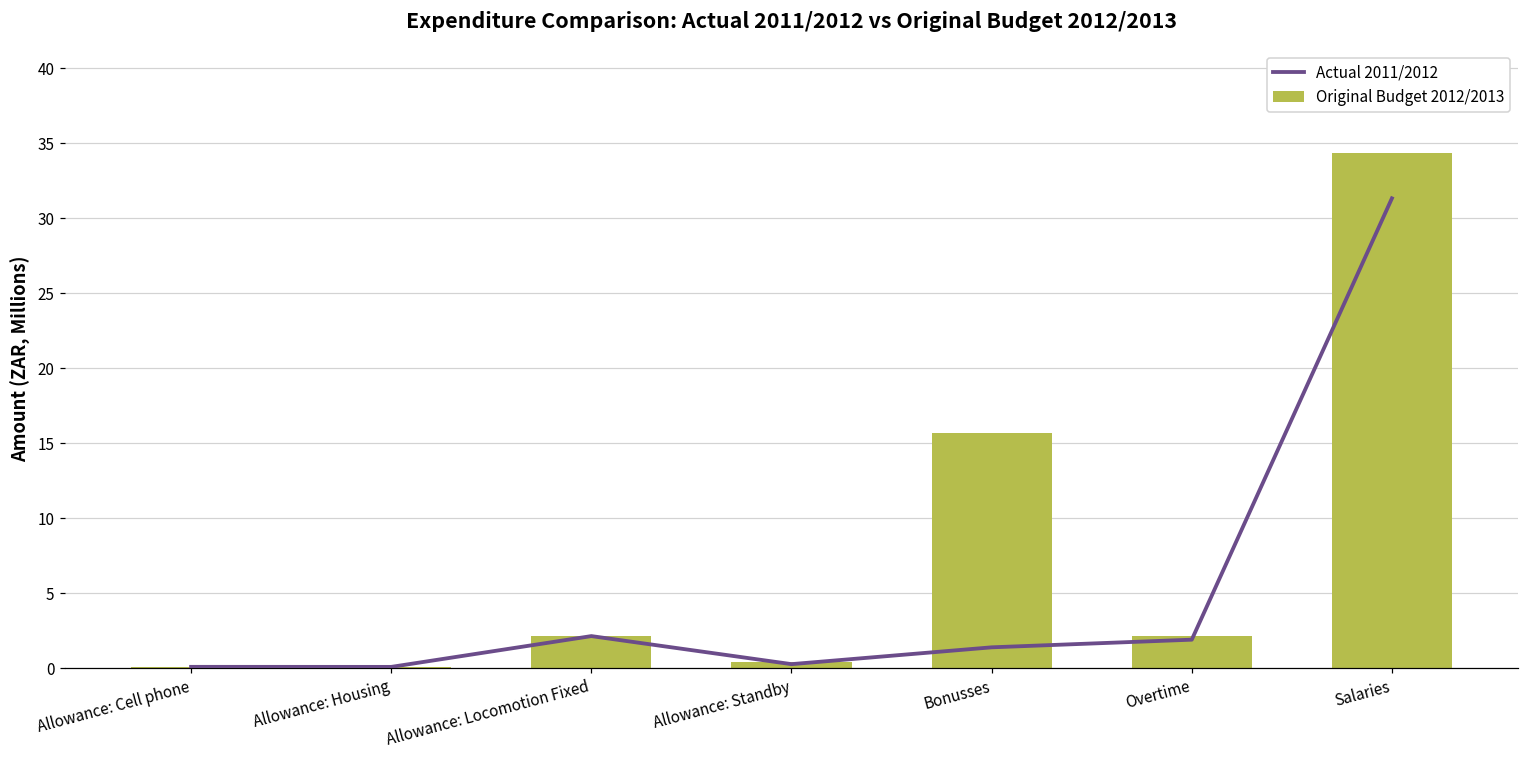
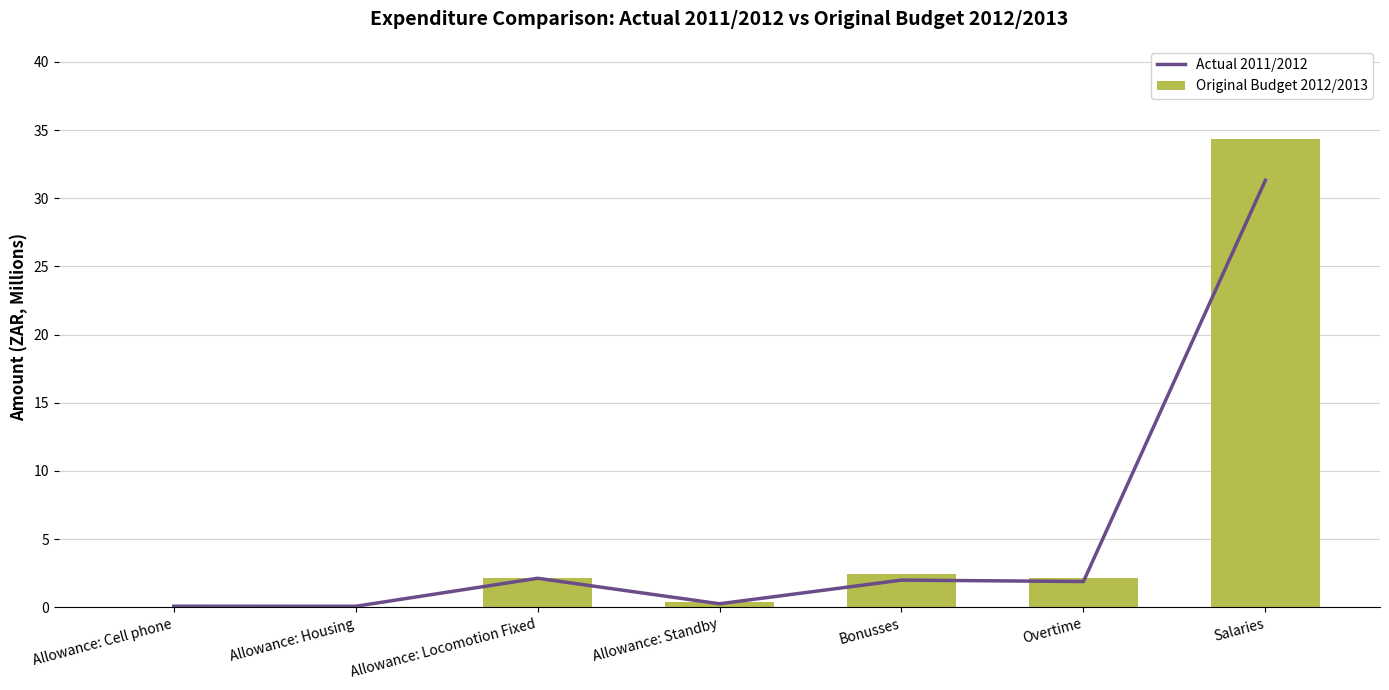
  {
    "Actual 2011/2012": {
      "Allowance: Cell phone": 0.1,
      "Allowance: Housing": 0.1,
      "Allowance: Locomotion Fixed": 2.1,
      "Allowance: Standby": 0.3,
-     "Bonusses": 1.4,
+     "Bonusses": 2.0,
      "Overtime": 1.9,
      "Salaries": 31.3
    },
    "Original Budget 2012/2013": {
      "Allowance: Locomotion Fixed": 2.1,
      "Allowance: Standby": 0.4,
-     "Bonusses": 15.6,
+     "Bonusses": 2.4,
      "Overtime": 2.2,
      "Salaries": 34.3
    }
  }
